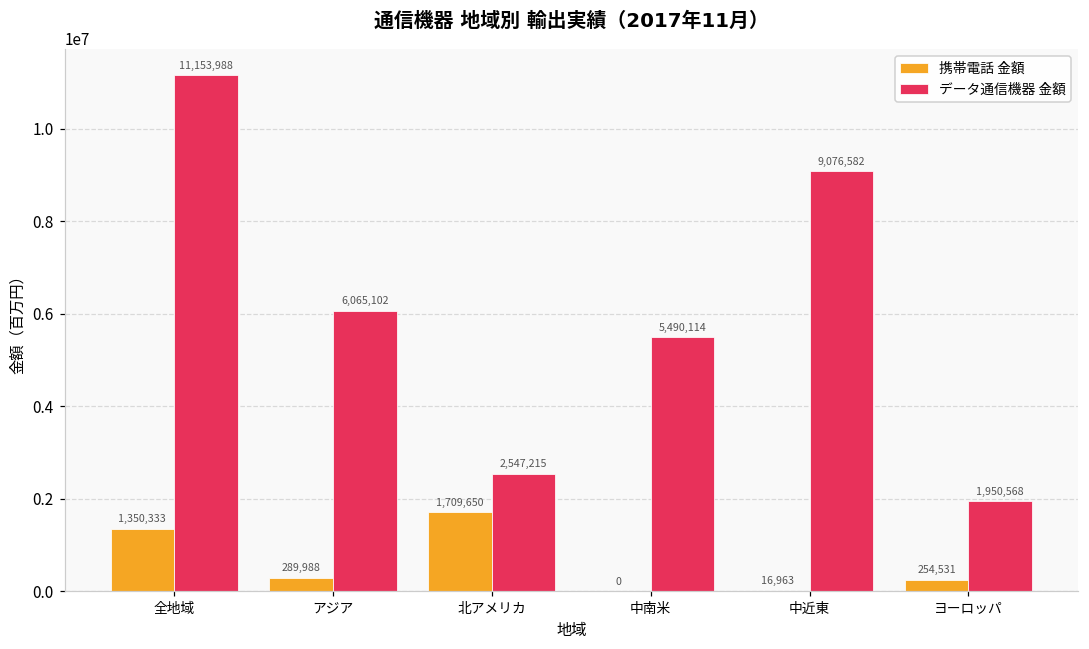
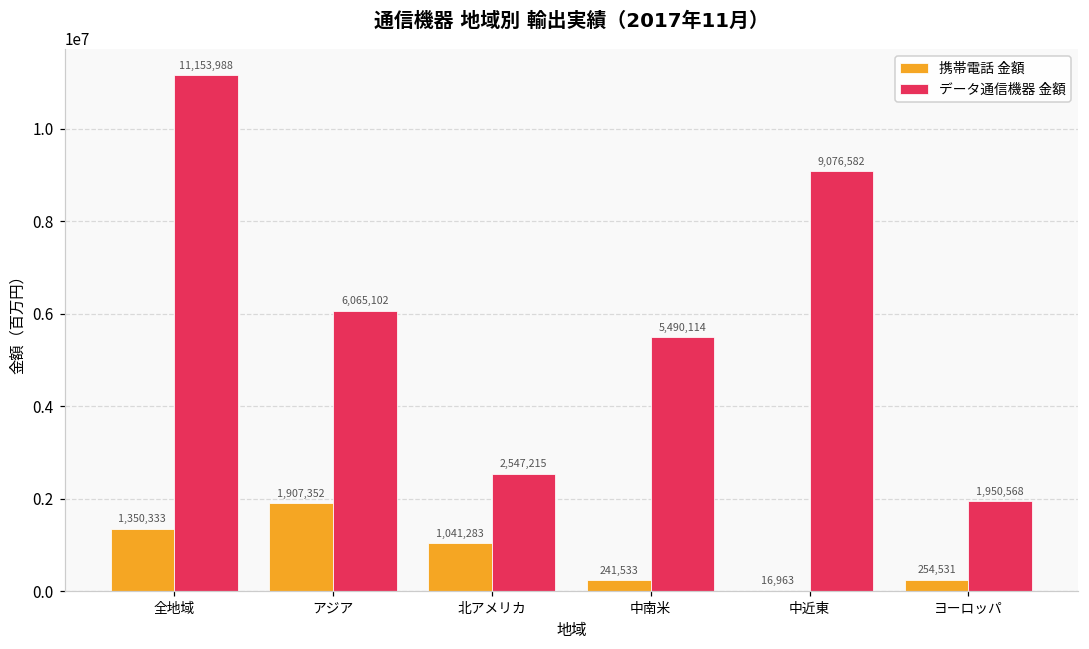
  {
    "携帯電話 金額": {
      "全地域": "1,350,333",
-     "アジア": "289,988",
-     "北アメリカ": "1,709,650",
-     "中南米": "0",
+     "アジア": "1,907,352",
+     "北アメリカ": "1,041,283",
+     "中南米": "241,533",
      "中近東": "16,963",
      "ヨーロッパ": "254,531"
    },
    "データ通信機器 金額": {
      "全地域": "11,153,988",
      "アジア": "6,065,102",
      "北アメリカ": "2,547,215",
      "中南米": "5,490,114",
      "中近東": "9,076,582",
      "ヨーロッパ": "1,950,568"
    }
  }
